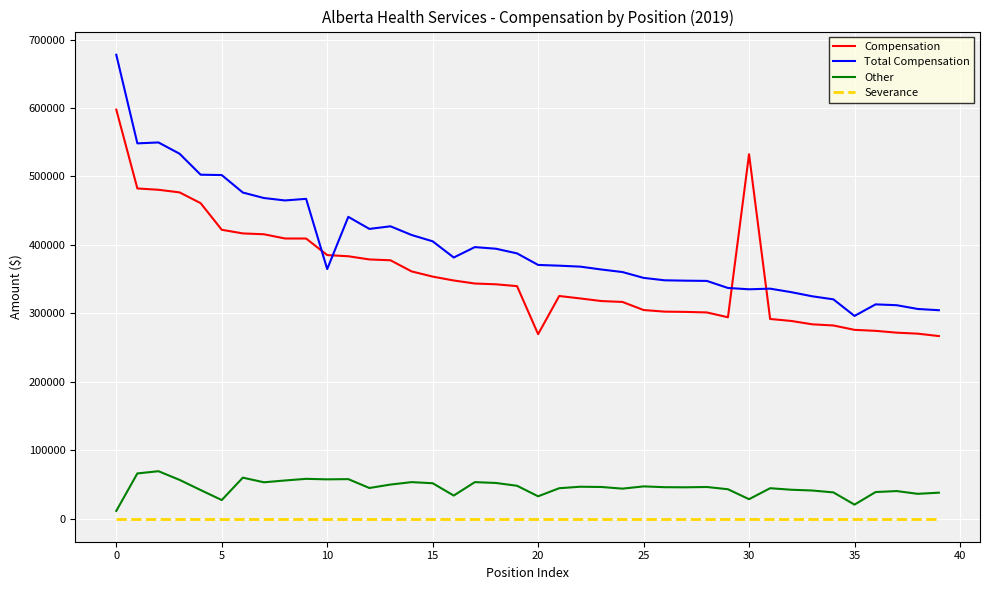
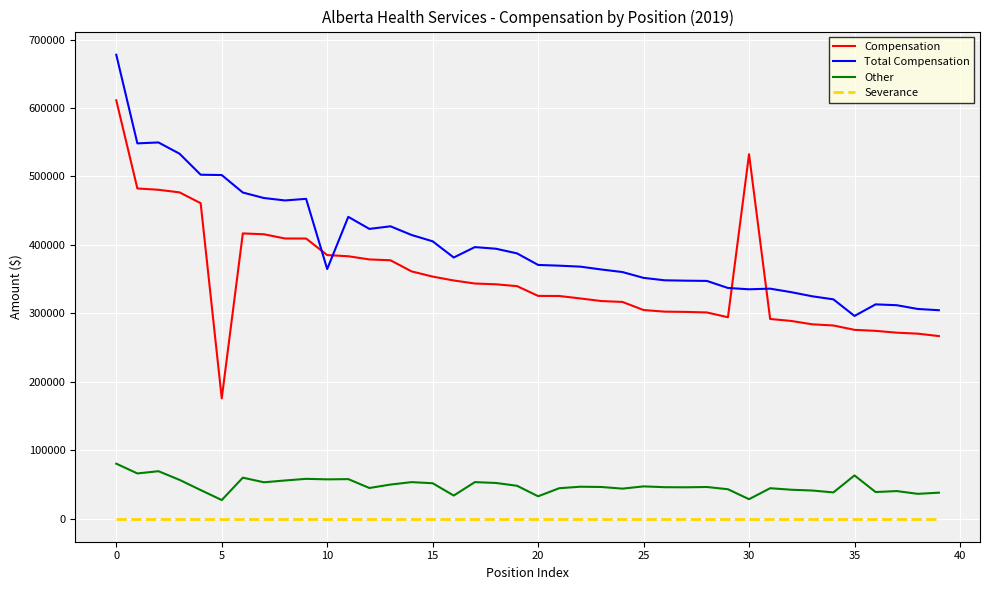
  {
    "Compensation": {
-     "0": 600000,
-     "5": 420000,
+     "0": 610000,
+     "5": 180000,
      "10": 390000,
      "15": 350000,
-     "20": 270000,
+     "20": 330000,
      "25": 300000,
      "30": 530000,
      "35": 280000
    },
    "Total Compensation": {
      "0": 680000,
      "5": 500000,
      "10": 360000,
      "15": 410000,
      "20": 370000,
      "25": 350000,
      "30": 340000,
      "35": 300000
    },
    "Other": {
-     "0": 10000,
+     "0": 80000,
      "5": 30000,
      "10": 60000,
      "15": 50000,
      "20": 30000,
      "25": 50000,
      "30": 30000,
-     "35": 20000
+     "35": 60000
    },
    "Severance": {
      "0": 0,
      "5": 0,
      "10": 0,
      "15": 0,
      "20": 0,
      "25": 0,
      "30": 0,
      "35": 0
    }
  }
